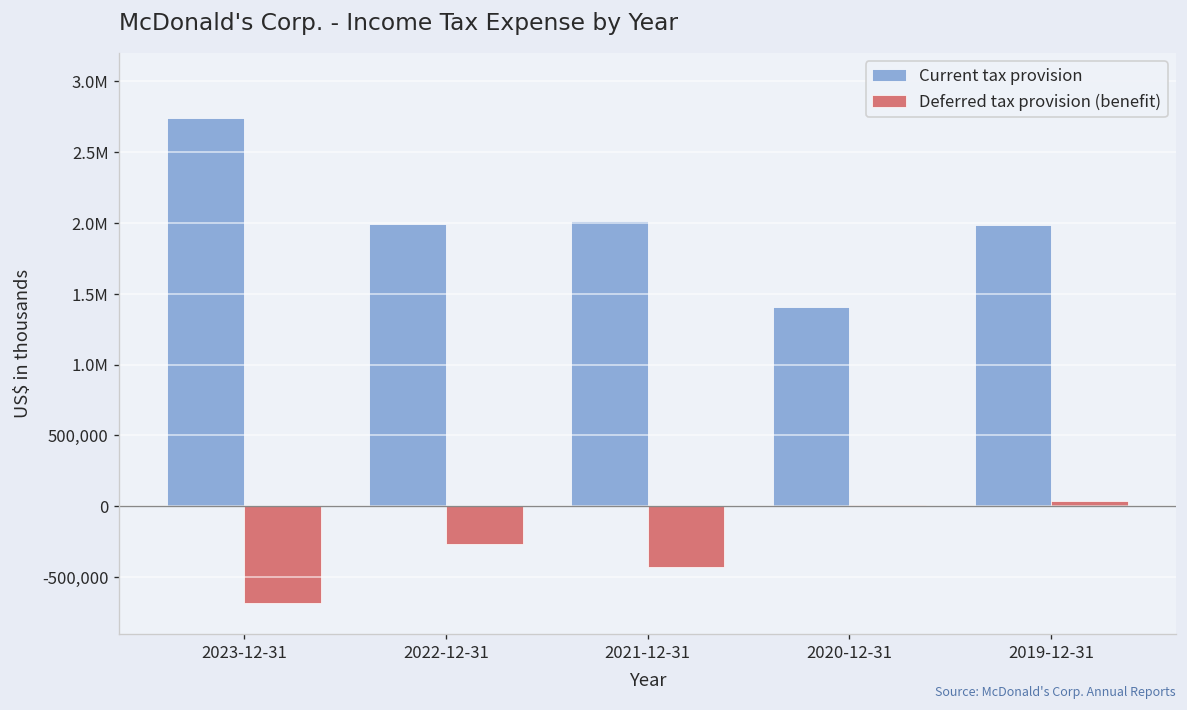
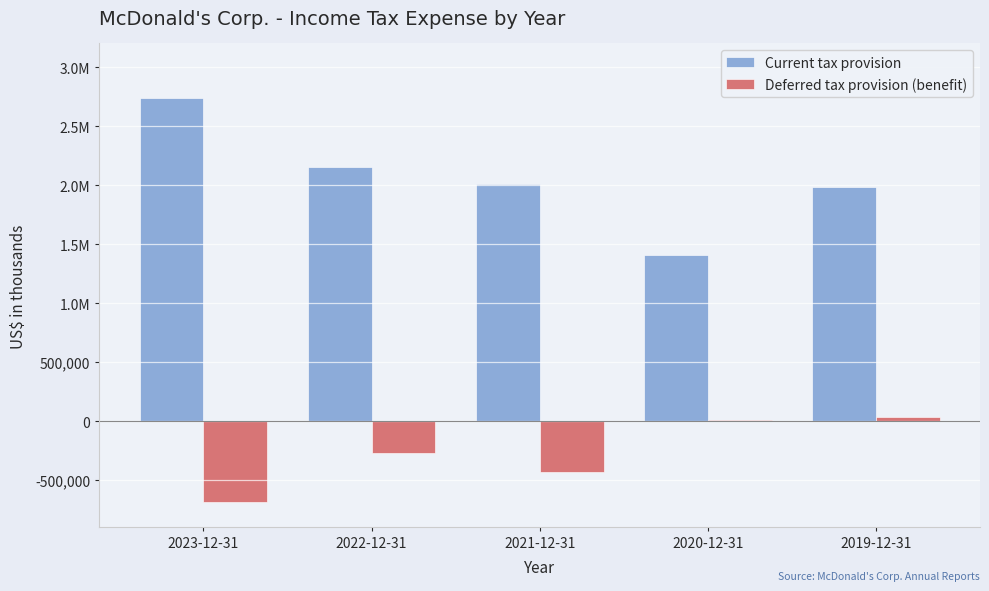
  {
    "Current tax provision": {
      "2023-12-31": "2,740,000",
-     "2022-12-31": "1,990,000",
+     "2022-12-31": "2,160,000",
      "2021-12-31": "2,010,000",
      "2020-12-31": "1,400,000",
      "2019-12-31": "1,990,000"
    },
    "Deferred tax provision (benefit)": {
      "2023-12-31": "-690,000",
      "2022-12-31": "-270,000",
      "2021-12-31": "-430,000",
      "2019-12-31": "40,000"
    }
  }
